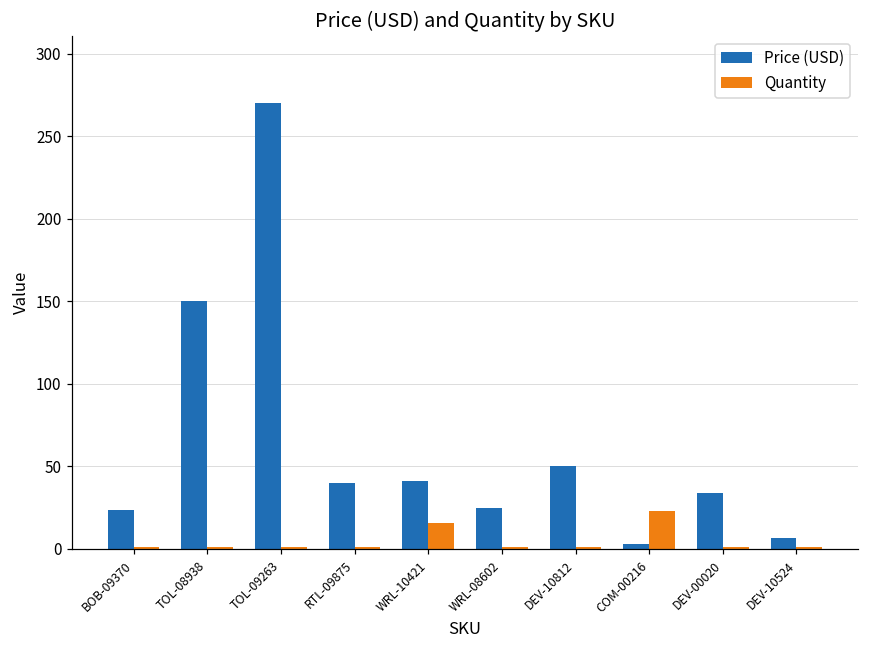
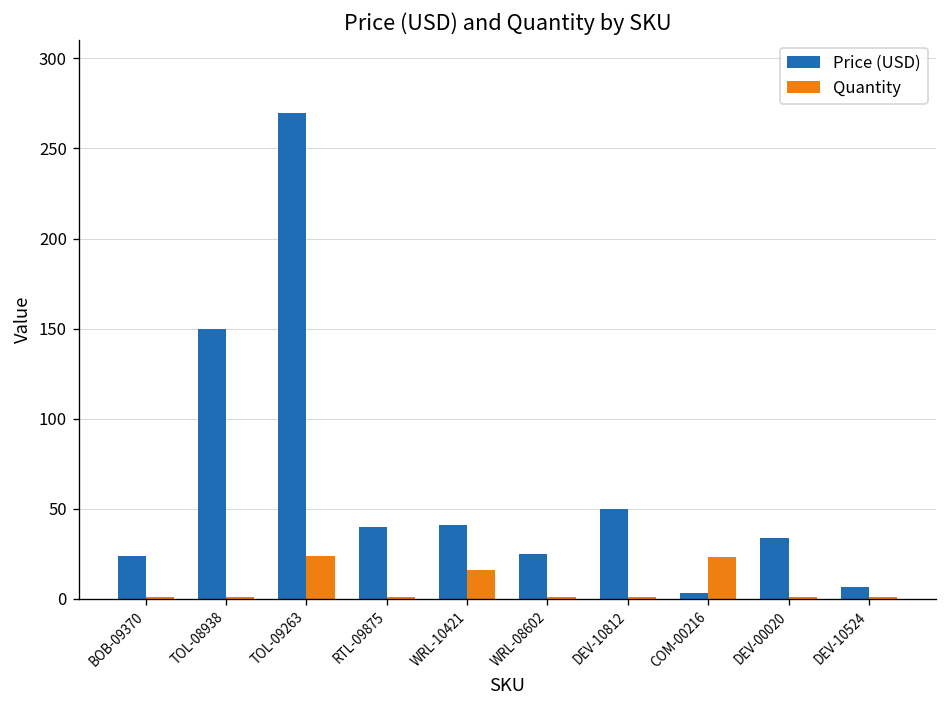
  {
    "Price (USD)": {
      "BOB-09370": 24,
      "TOL-08938": 150,
      "TOL-09263": 270,
      "RTL-09875": 40,
      "WRL-10421": 41,
      "WRL-08602": 25,
      "DEV-10812": 50,
      "COM-00216": 3,
      "DEV-00020": 34,
      "DEV-10524": 7
    },
    "Quantity": {
-     "TOL-09263": 1,
+     "TOL-09263": 24,
      "WRL-10421": 16,
      "COM-00216": 23
    }
  }
